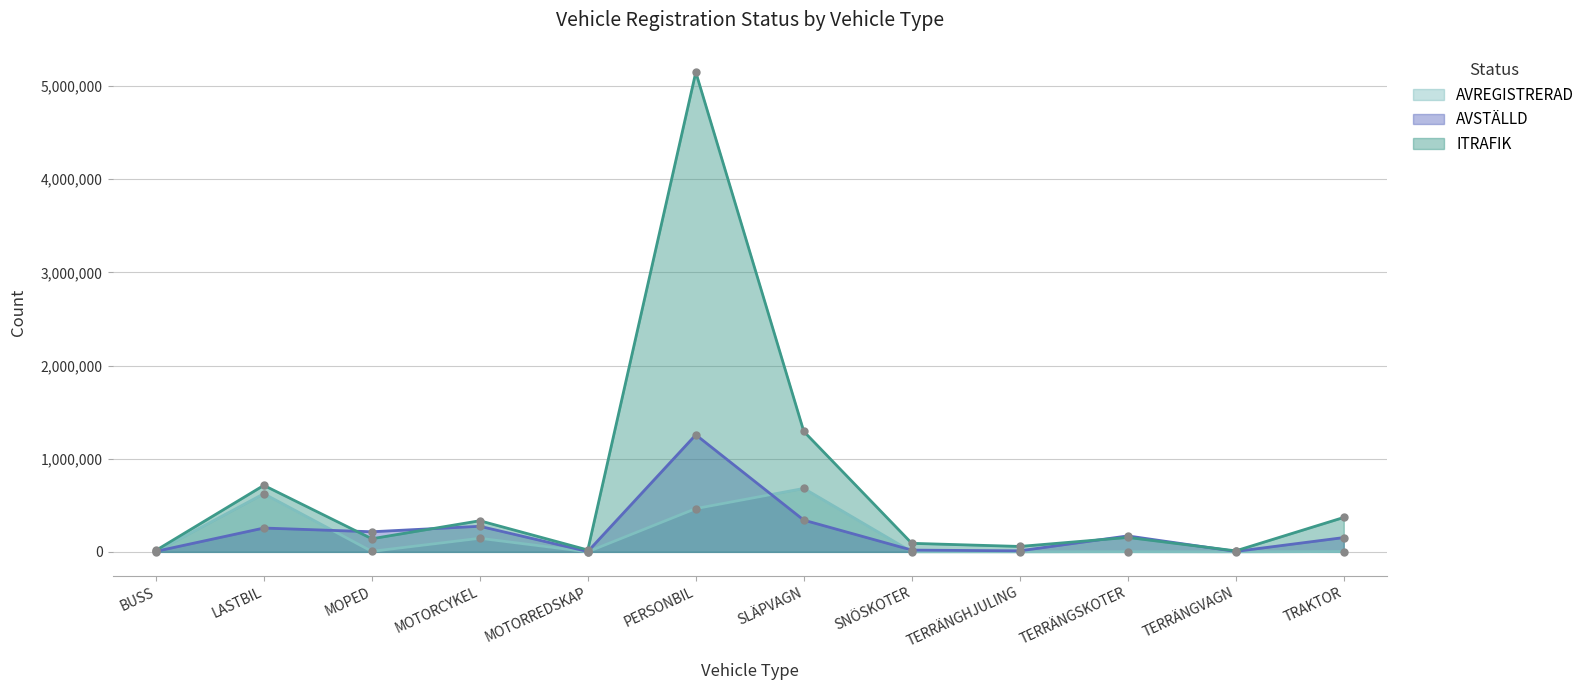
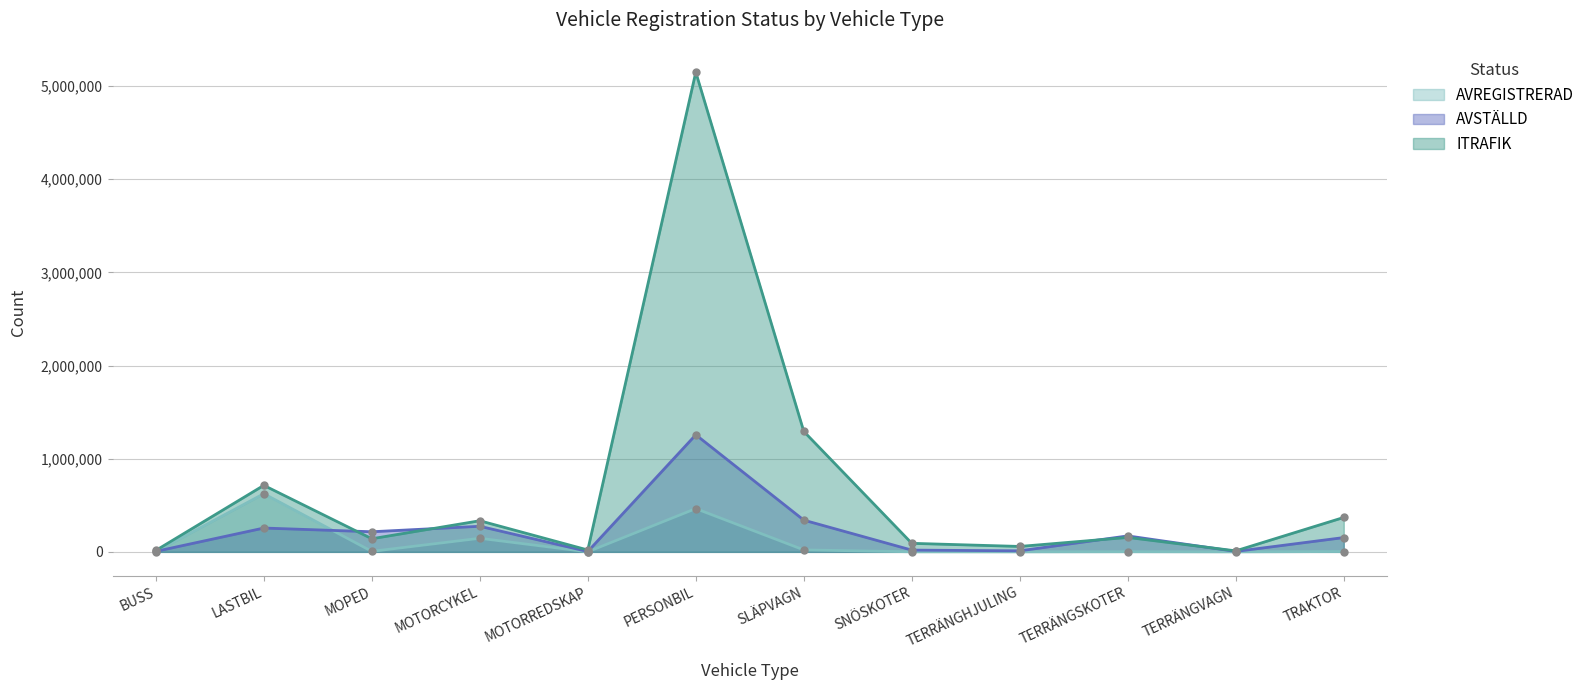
  {
    "AVREGISTRERAD": {
      "LASTBIL": "600,000",
      "MOPED": "0",
      "MOTORCYKEL": "100,000",
      "PERSONBIL": "500,000",
-     "SLÄPVAGN": "700,000",
+     "SLÄPVAGN": "0",
      "TERRÄNGSKOTER": "0",
      "TRAKTOR": "0"
    }
  }
